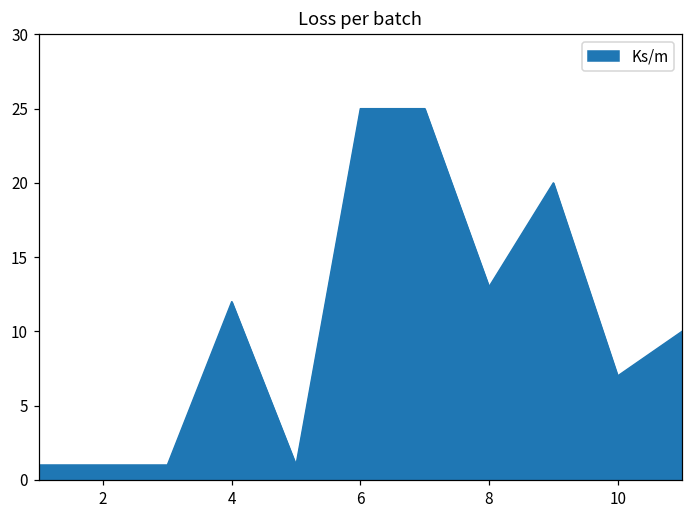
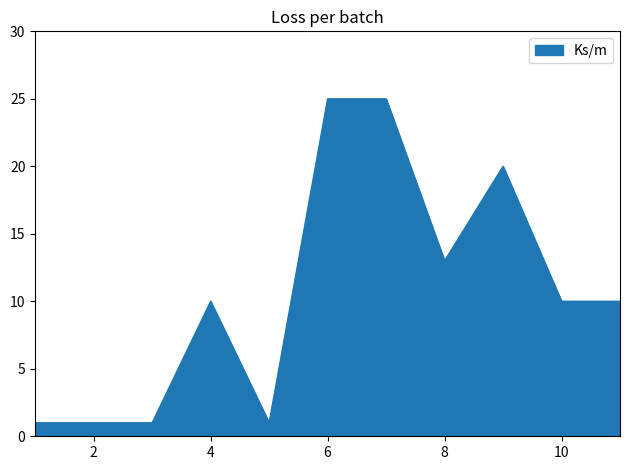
  {
    "2": 1,
-   "4": 12,
+   "4": 10,
    "6": 25,
    "8": 13,
-   "10": 7
+   "10": 10
  }
